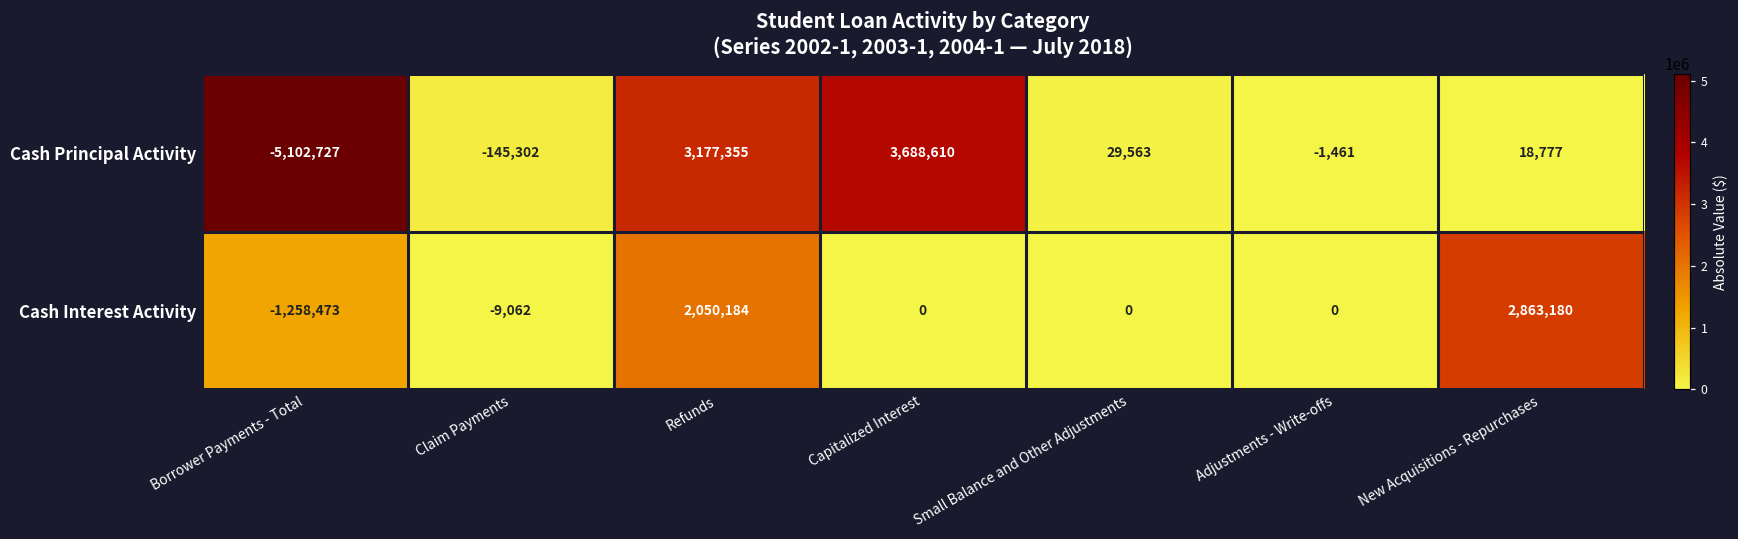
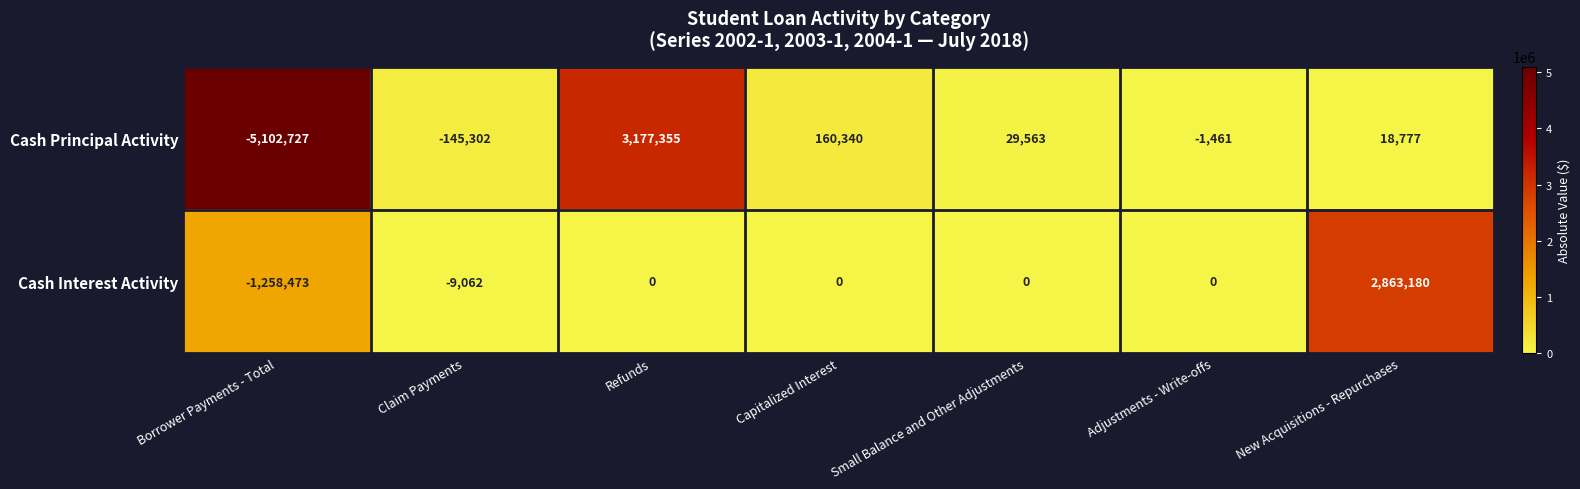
  {
    "Cash Principal Activity": {
      "Borrower Payments - Total": "-5,102,727",
      "Claim Payments": "-145,302",
      "Refunds": "3,177,355",
-     "Capitalized Interest": "3,688,610",
+     "Capitalized Interest": "160,340",
      "Small Balance and Other Adjustments": "29,563",
      "Adjustments - Write-offs": "-1,461",
      "New Acquisitions - Repurchases": "18,777"
    },
    "Cash Interest Activity": {
      "Borrower Payments - Total": "-1,258,473",
      "Claim Payments": "-9,062",
-     "Refunds": "2,050,184",
+     "Refunds": "0",
      "Capitalized Interest": "0",
      "Small Balance and Other Adjustments": "0",
      "Adjustments - Write-offs": "0",
      "New Acquisitions - Repurchases": "2,863,180"
    }
  }
